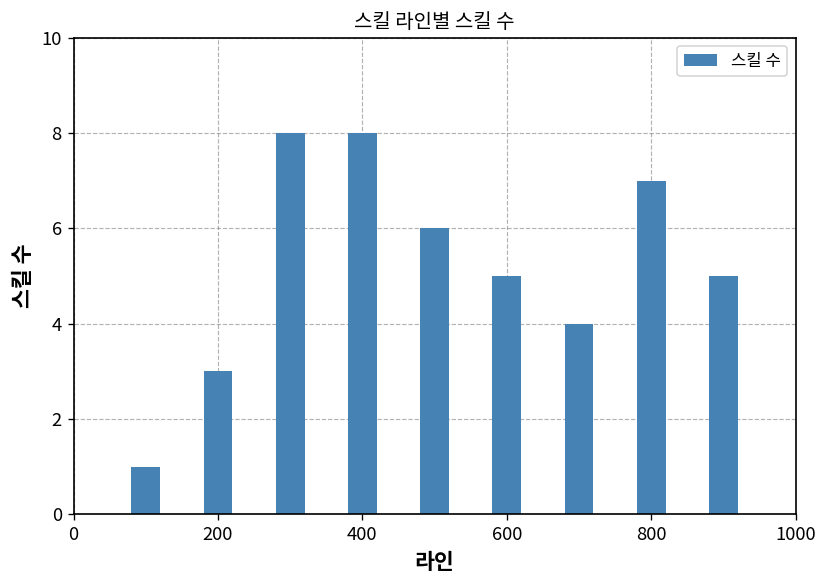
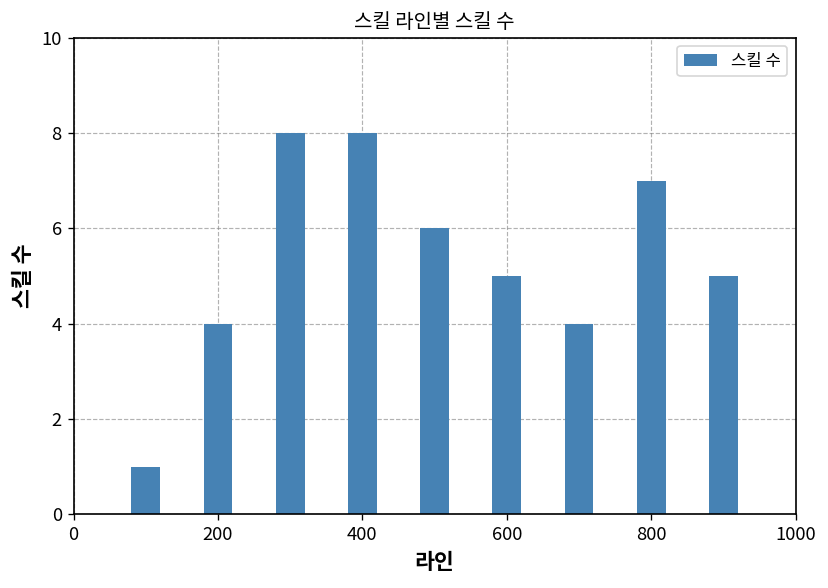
  {
-   "200": 3,
+   "200": 4,
    "400": 8,
    "600": 5,
    "800": 7
  }
